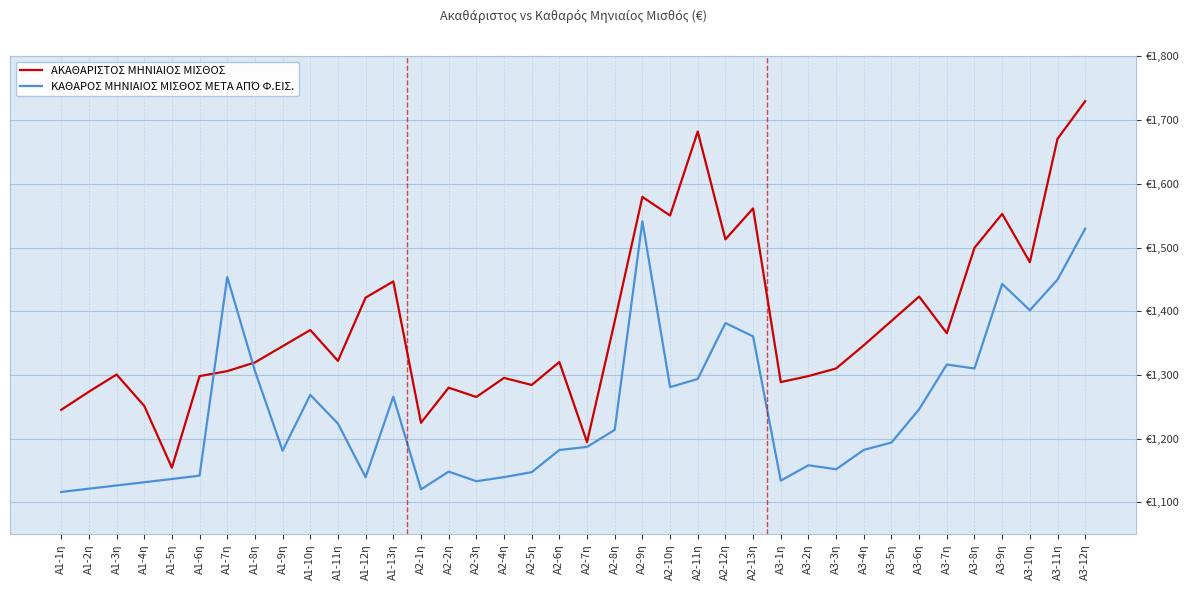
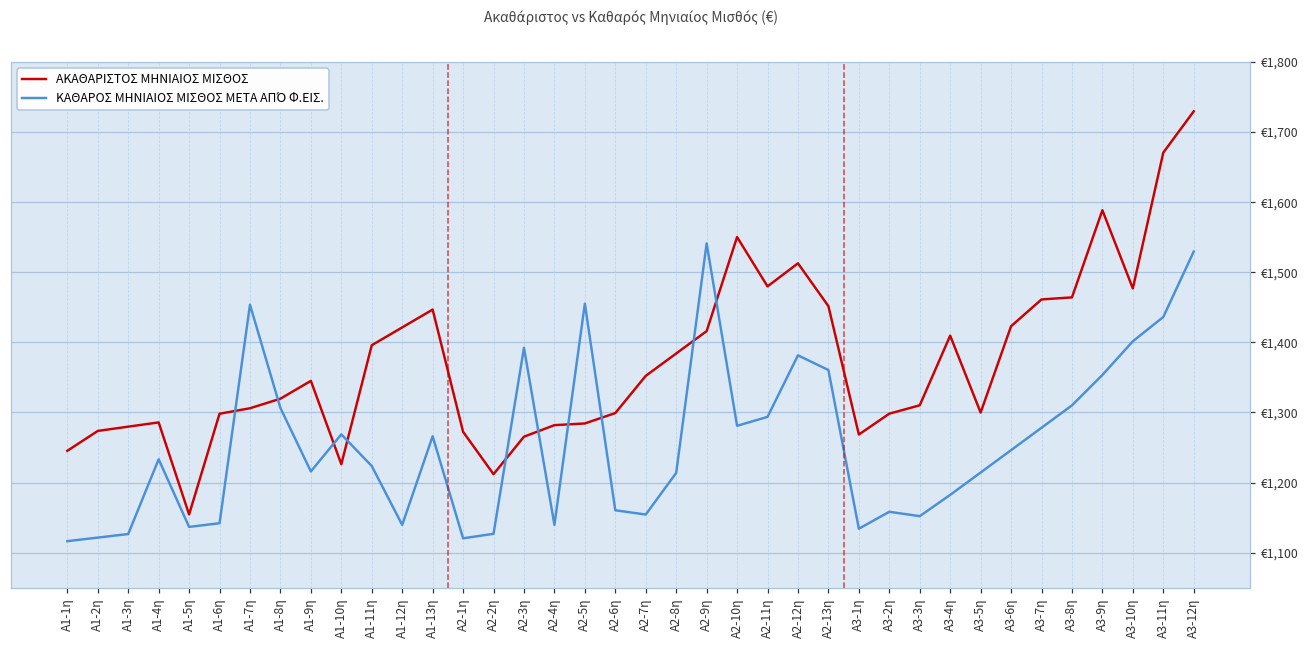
  {
    "ΑΚΑΘΑΡΙΣΤΟΣ ΜΗΝΙΑΙΟΣ ΜΙΣΘΟΣ": {
      "A1-1η": "€1,250",
      "A1-2η": "€1,270",
-     "A1-3η": "€1,300",
-     "A1-4η": "€1,250",
+     "A1-3η": "€1,280",
+     "A1-4η": "€1,290",
      "A1-5η": "€1,150",
      "A1-6η": "€1,300",
      "A1-7η": "€1,310",
      "A1-8η": "€1,320",
      "A1-9η": "€1,350",
-     "A1-10η": "€1,370",
-     "A1-11η": "€1,320",
+     "A1-10η": "€1,230",
+     "A1-11η": "€1,400",
      "A1-12η": "€1,420",
      "A1-13η": "€1,450",
-     "A2-1η": "€1,220",
-     "A2-2η": "€1,280",
+     "A2-1η": "€1,270",
+     "A2-2η": "€1,210",
      "A2-3η": "€1,270",
-     "A2-4η": "€1,300",
+     "A2-4η": "€1,280",
      "A2-5η": "€1,280",
-     "A2-6η": "€1,320",
-     "A2-7η": "€1,190",
+     "A2-6η": "€1,300",
+     "A2-7η": "€1,350",
      "A2-8η": "€1,380",
-     "A2-9η": "€1,580",
+     "A2-9η": "€1,420",
      "A2-10η": "€1,550",
-     "A2-11η": "€1,680",
+     "A2-11η": "€1,480",
      "A2-12η": "€1,510",
-     "A2-13η": "€1,560",
-     "A3-1η": "€1,290",
+     "A2-13η": "€1,450",
+     "A3-1η": "€1,270",
      "A3-2η": "€1,300",
      "A3-3η": "€1,310",
-     "A3-4η": "€1,350",
-     "A3-5η": "€1,380",
+     "A3-4η": "€1,410",
+     "A3-5η": "€1,300",
      "A3-6η": "€1,420",
-     "A3-7η": "€1,370",
-     "A3-8η": "€1,500",
-     "A3-9η": "€1,550",
+     "A3-7η": "€1,460",
+     "A3-8η": "€1,460",
+     "A3-9η": "€1,590",
      "A3-10η": "€1,480",
      "A3-11η": "€1,670",
      "A3-12η": "€1,730"
    },
    "ΚΑΘΑΡΟΣ ΜΗΝΙΑΙΟΣ ΜΙΣΘΟΣ ΜΕΤΑ ΑΠΌ Φ.ΕΙΣ.": {
      "A1-1η": "€1,120",
      "A1-2η": "€1,120",
      "A1-3η": "€1,130",
-     "A1-4η": "€1,130",
+     "A1-4η": "€1,230",
      "A1-5η": "€1,140",
      "A1-6η": "€1,140",
      "A1-7η": "€1,450",
      "A1-8η": "€1,310",
-     "A1-9η": "€1,180",
+     "A1-9η": "€1,220",
      "A1-10η": "€1,270",
      "A1-11η": "€1,220",
      "A1-12η": "€1,140",
      "A1-13η": "€1,270",
      "A2-1η": "€1,120",
-     "A2-2η": "€1,150",
-     "A2-3η": "€1,130",
+     "A2-2η": "€1,130",
+     "A2-3η": "€1,390",
      "A2-4η": "€1,140",
-     "A2-5η": "€1,150",
-     "A2-6η": "€1,180",
-     "A2-7η": "€1,190",
+     "A2-5η": "€1,460",
+     "A2-6η": "€1,160",
+     "A2-7η": "€1,150",
      "A2-8η": "€1,210",
      "A2-9η": "€1,540",
      "A2-10η": "€1,280",
      "A2-11η": "€1,290",
      "A2-12η": "€1,380",
      "A2-13η": "€1,360",
      "A3-1η": "€1,130",
      "A3-2η": "€1,160",
      "A3-3η": "€1,150",
      "A3-4η": "€1,180",
-     "A3-5η": "€1,190",
+     "A3-5η": "€1,210",
      "A3-6η": "€1,250",
-     "A3-7η": "€1,320",
+     "A3-7η": "€1,280",
      "A3-8η": "€1,310",
-     "A3-9η": "€1,440",
+     "A3-9η": "€1,350",
      "A3-10η": "€1,400",
-     "A3-11η": "€1,450",
+     "A3-11η": "€1,440",
      "A3-12η": "€1,530"
    }
  }
